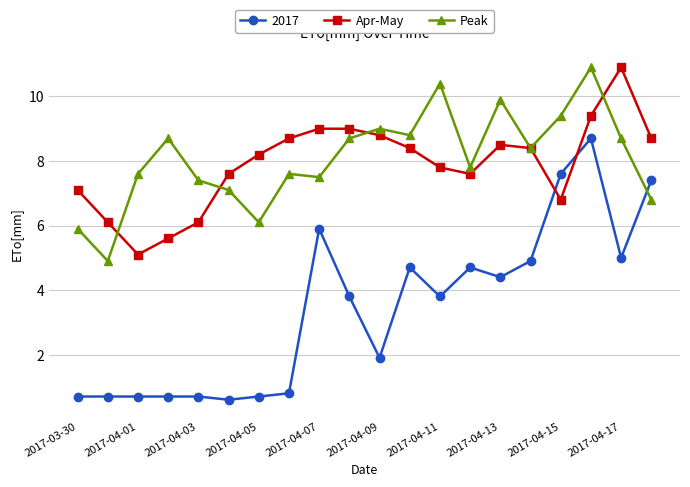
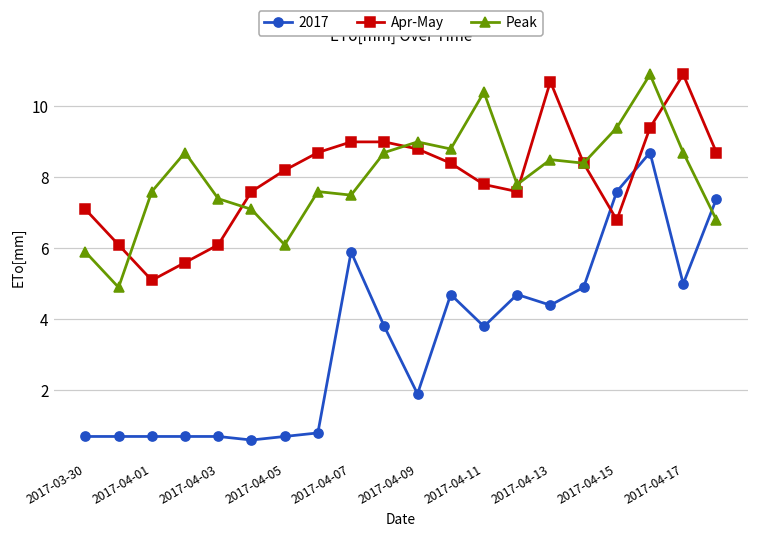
  {
    "2017": {
      "2017-03-30": 0.7,
      "2017-04-01": 0.7,
      "2017-04-03": 0.7,
      "2017-04-05": 0.7,
      "2017-04-07": 5.9,
      "2017-04-09": 1.9,
      "2017-04-11": 3.8,
      "2017-04-13": 4.4,
      "2017-04-15": 7.6,
      "2017-04-17": 5.0
    },
    "Apr-May": {
      "2017-03-30": 7.1,
      "2017-04-01": 5.1,
      "2017-04-03": 6.1,
      "2017-04-05": 8.2,
      "2017-04-07": 9.0,
      "2017-04-09": 8.8,
      "2017-04-11": 7.8,
-     "2017-04-13": 8.5,
+     "2017-04-13": 10.7,
      "2017-04-15": 6.8,
      "2017-04-17": 10.9
    },
    "Peak": {
      "2017-03-30": 5.9,
      "2017-04-01": 7.6,
      "2017-04-03": 7.4,
      "2017-04-05": 6.1,
      "2017-04-07": 7.5,
      "2017-04-09": 9.0,
      "2017-04-11": 10.4,
-     "2017-04-13": 9.9,
+     "2017-04-13": 8.5,
      "2017-04-15": 9.4,
      "2017-04-17": 8.7
    }
  }
